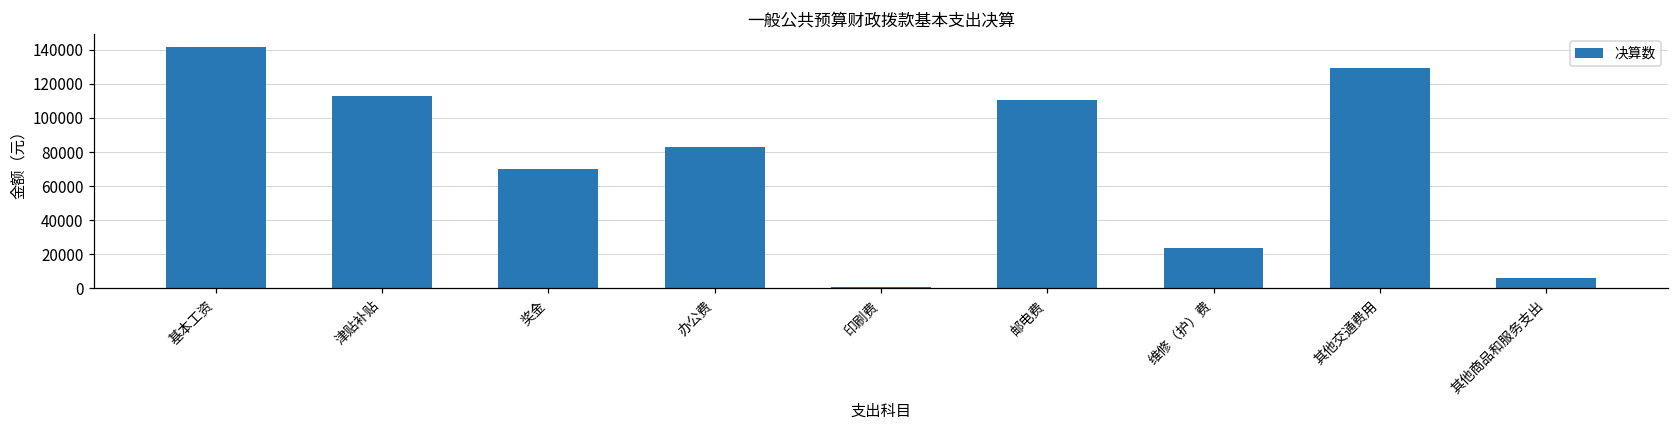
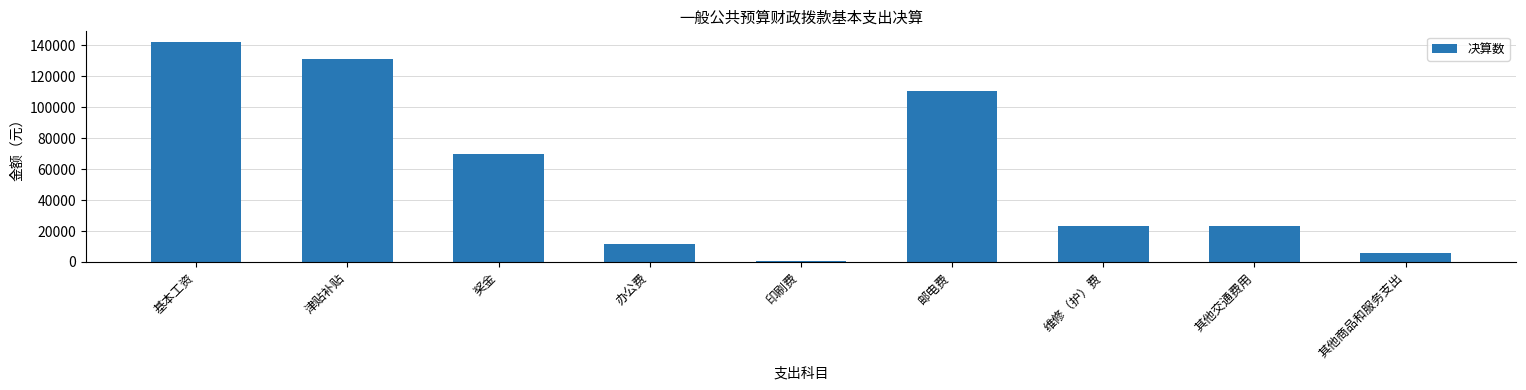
  {
    "基本工资": 142000,
-   "津贴补贴": 113000,
+   "津贴补贴": 131000,
    "奖金": 70000,
-   "办公费": 83000,
+   "办公费": 12000,
    "邮电费": 110000,
    "维修（护）费": 24000,
-   "其他交通费用": 129000,
+   "其他交通费用": 23000,
    "其他商品和服务支出": 6000
  }
